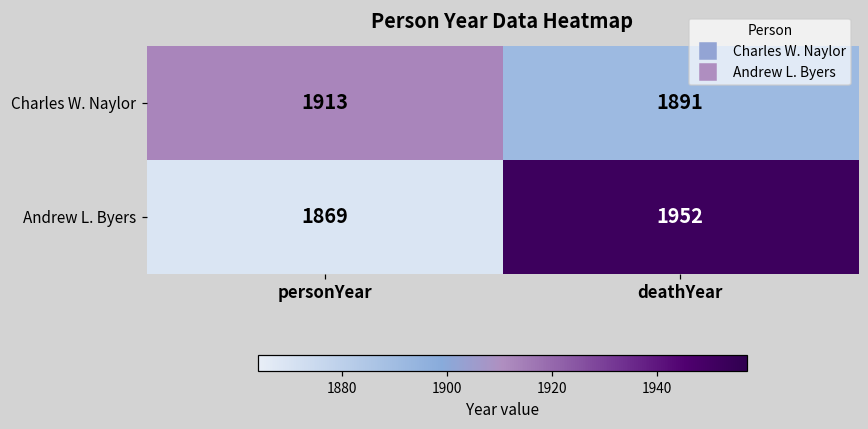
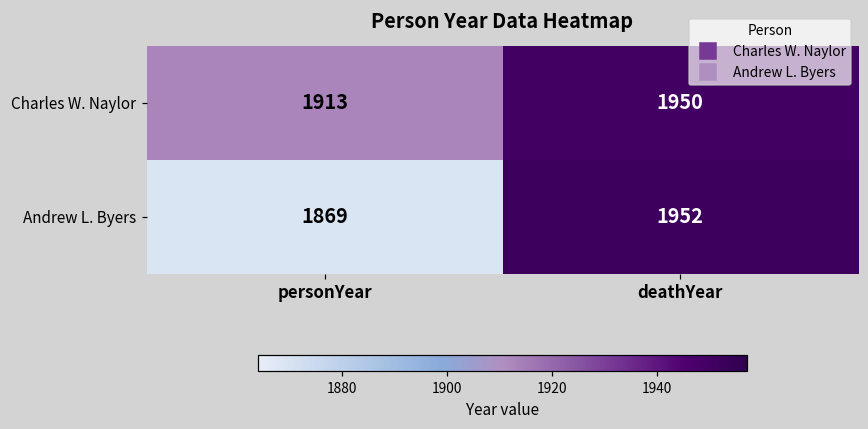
  {
    "Charles W. Naylor": {
      "personYear": 1913,
-     "deathYear": 1891
+     "deathYear": 1950
    },
    "Andrew L. Byers": {
      "personYear": 1869,
      "deathYear": 1952
    }
  }
